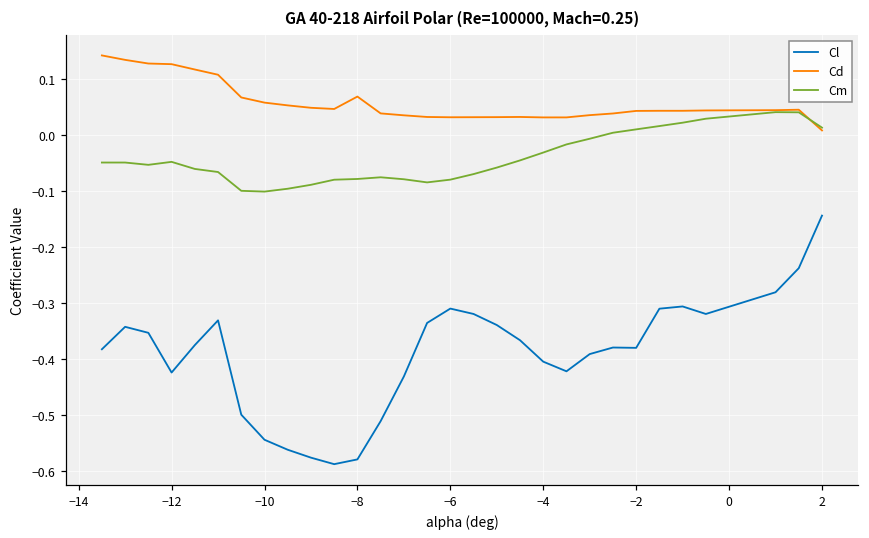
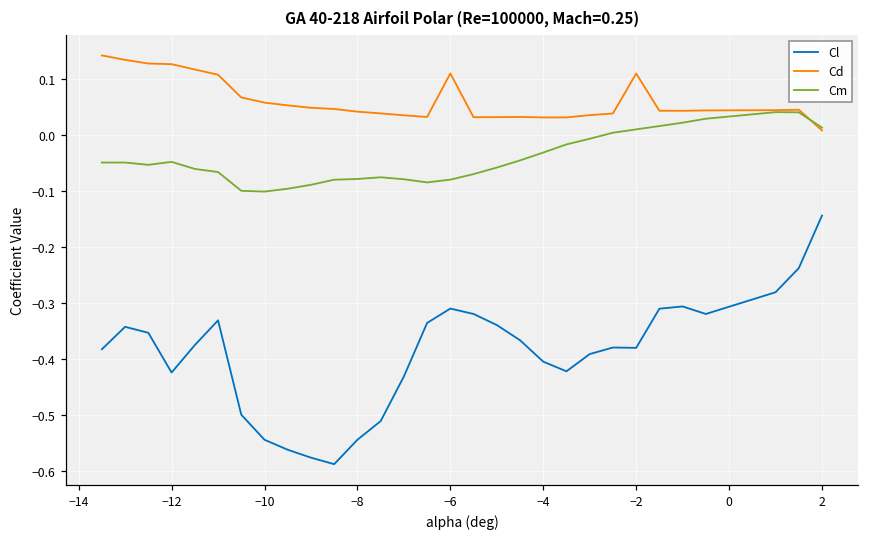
  {
    "Cl": {
      "−12": -0.42,
      "−10": -0.54,
-     "−8": -0.58,
+     "−8": -0.54,
      "−6": -0.31,
      "−4": -0.40,
      "−2": -0.38,
      "2": -0.14
    },
    "Cd": {
      "−12": 0.13,
      "−10": 0.06,
-     "−8": 0.07,
-     "−6": 0.03,
+     "−8": 0.04,
+     "−6": 0.11,
      "−4": 0.03,
-     "−2": 0.04,
+     "−2": 0.11,
      "2": 0.01
    },
    "Cm": {
      "−12": -0.05,
      "−10": -0.10,
      "−8": -0.08,
      "−6": -0.08,
      "−4": -0.03,
      "−2": 0.01,
      "2": 0.01
    }
  }
